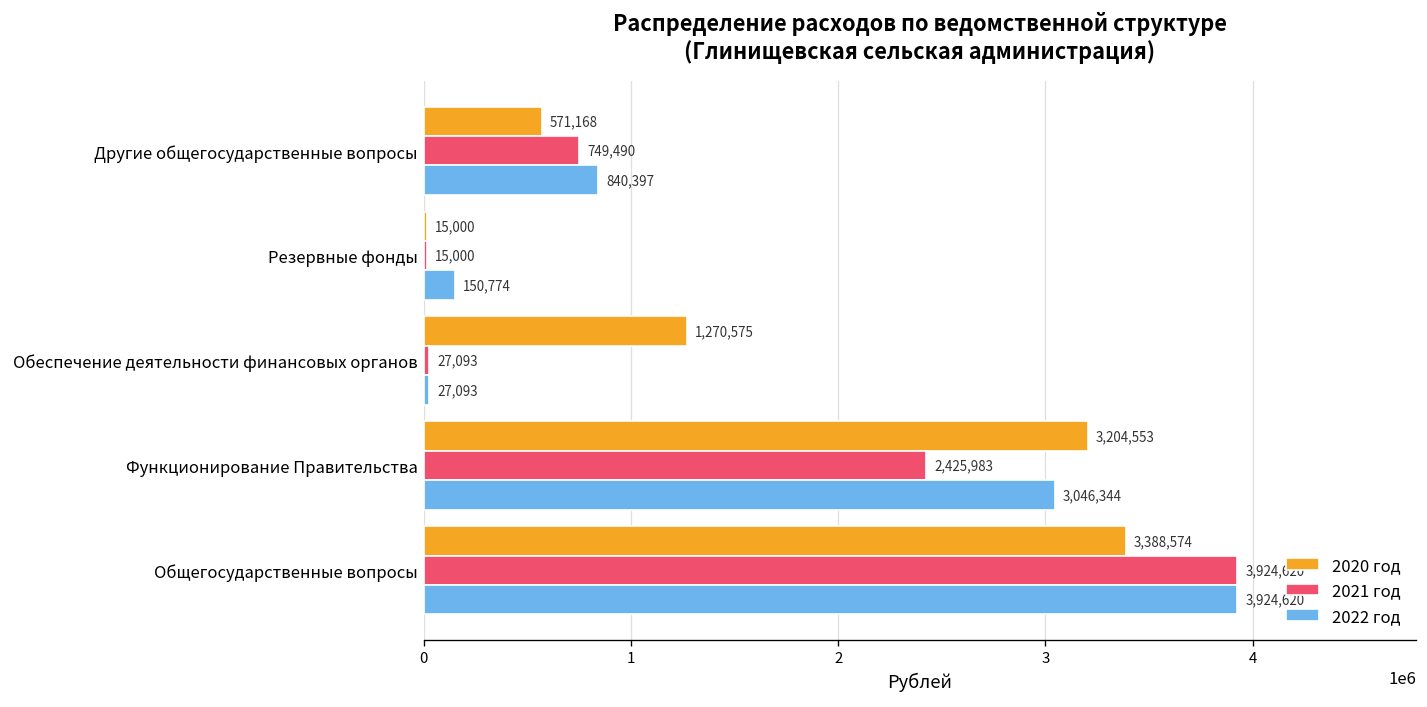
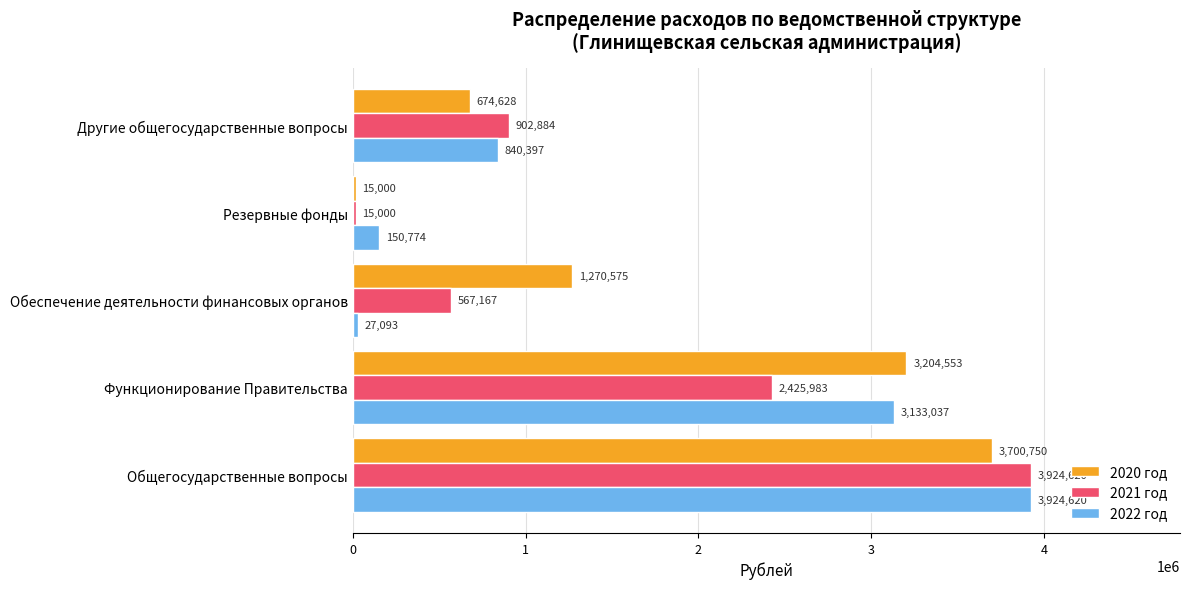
  {
    "2020 год": {
-     "Другие общегосударственные вопросы": "571,168",
+     "Другие общегосударственные вопросы": "674,628",
      "Резервные фонды": "15,000",
      "Обеспечение деятельности финансовых органов": "1,270,575",
      "Функционирование Правительства": "3,204,553",
-     "Общегосударственные вопросы": "3,388,574"
+     "Общегосударственные вопросы": "3,700,750"
    },
    "2021 год": {
-     "Другие общегосударственные вопросы": "749,490",
+     "Другие общегосударственные вопросы": "902,884",
      "Резервные фонды": "15,000",
-     "Обеспечение деятельности финансовых органов": "27,093",
+     "Обеспечение деятельности финансовых органов": "567,167",
      "Функционирование Правительства": "2,425,983",
      "Общегосударственные вопросы": "3,924,620"
    },
    "2022 год": {
      "Другие общегосударственные вопросы": "840,397",
      "Резервные фонды": "150,774",
      "Обеспечение деятельности финансовых органов": "27,093",
-     "Функционирование Правительства": "3,046,344",
+     "Функционирование Правительства": "3,133,037",
      "Общегосударственные вопросы": "3,924,620"
    }
  }
